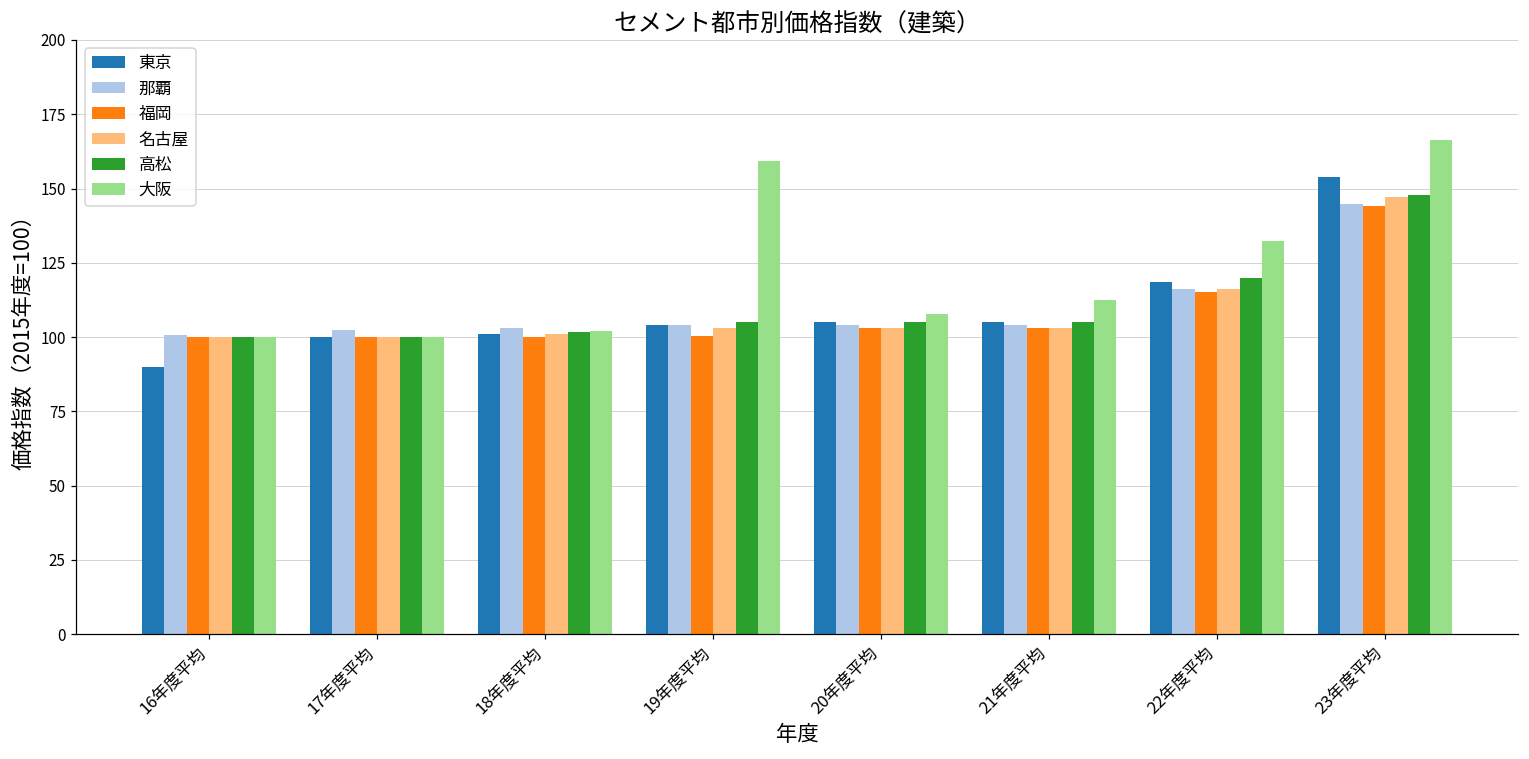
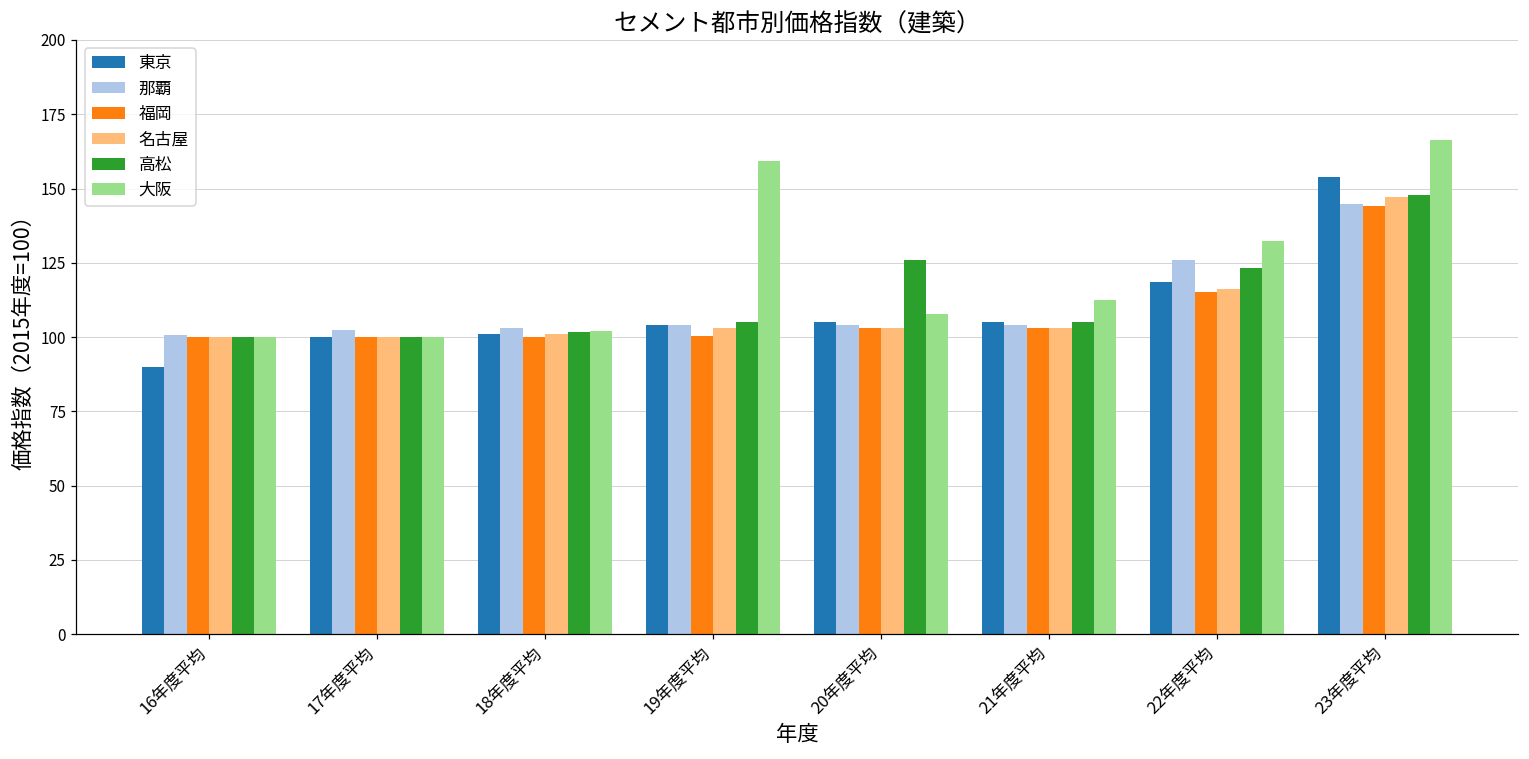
  {
    "東京": {
      "16年度平均": 90,
      "17年度平均": 100,
      "18年度平均": 101,
      "19年度平均": 104,
      "20年度平均": 105,
      "21年度平均": 105,
      "22年度平均": 119,
      "23年度平均": 154
    },
    "那覇": {
      "16年度平均": 101,
      "17年度平均": 102,
      "18年度平均": 103,
      "19年度平均": 104,
      "20年度平均": 104,
      "21年度平均": 104,
-     "22年度平均": 116,
+     "22年度平均": 126,
      "23年度平均": 145
    },
    "福岡": {
      "16年度平均": 100,
      "17年度平均": 100,
      "18年度平均": 100,
      "19年度平均": 101,
      "20年度平均": 103,
      "21年度平均": 103,
      "22年度平均": 115,
      "23年度平均": 144
    },
    "名古屋": {
      "16年度平均": 100,
      "17年度平均": 100,
      "18年度平均": 101,
      "19年度平均": 103,
      "20年度平均": 103,
      "21年度平均": 103,
      "22年度平均": 116,
      "23年度平均": 147
    },
    "高松": {
      "16年度平均": 100,
      "17年度平均": 100,
      "18年度平均": 102,
      "19年度平均": 105,
-     "20年度平均": 105,
+     "20年度平均": 126,
      "21年度平均": 105,
-     "22年度平均": 120,
+     "22年度平均": 123,
      "23年度平均": 148
    },
    "大阪": {
      "16年度平均": 100,
      "17年度平均": 100,
      "18年度平均": 102,
      "19年度平均": 159,
      "20年度平均": 108,
      "21年度平均": 112,
      "22年度平均": 132,
      "23年度平均": 166
    }
  }
